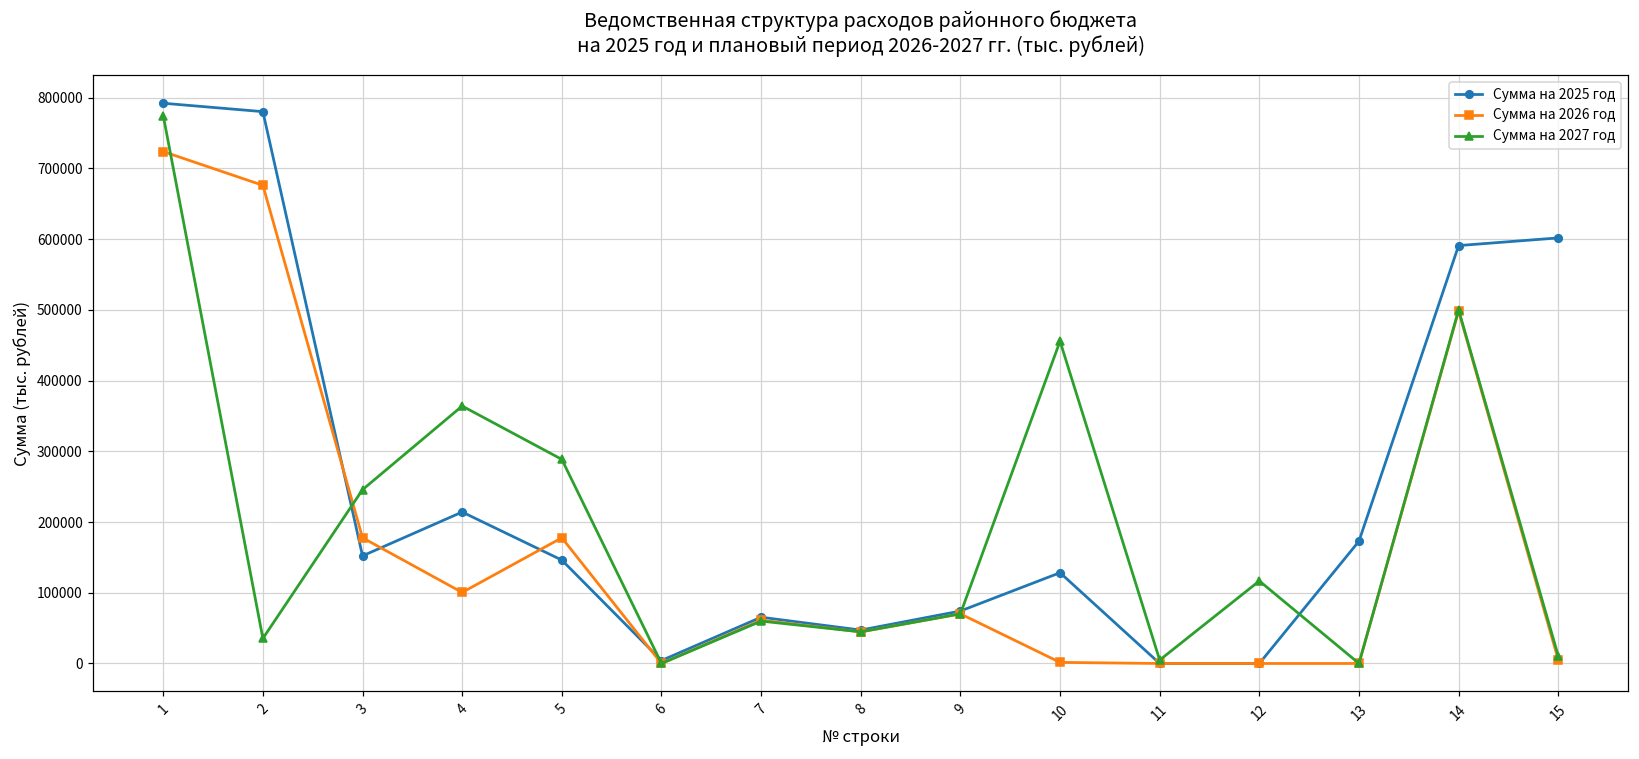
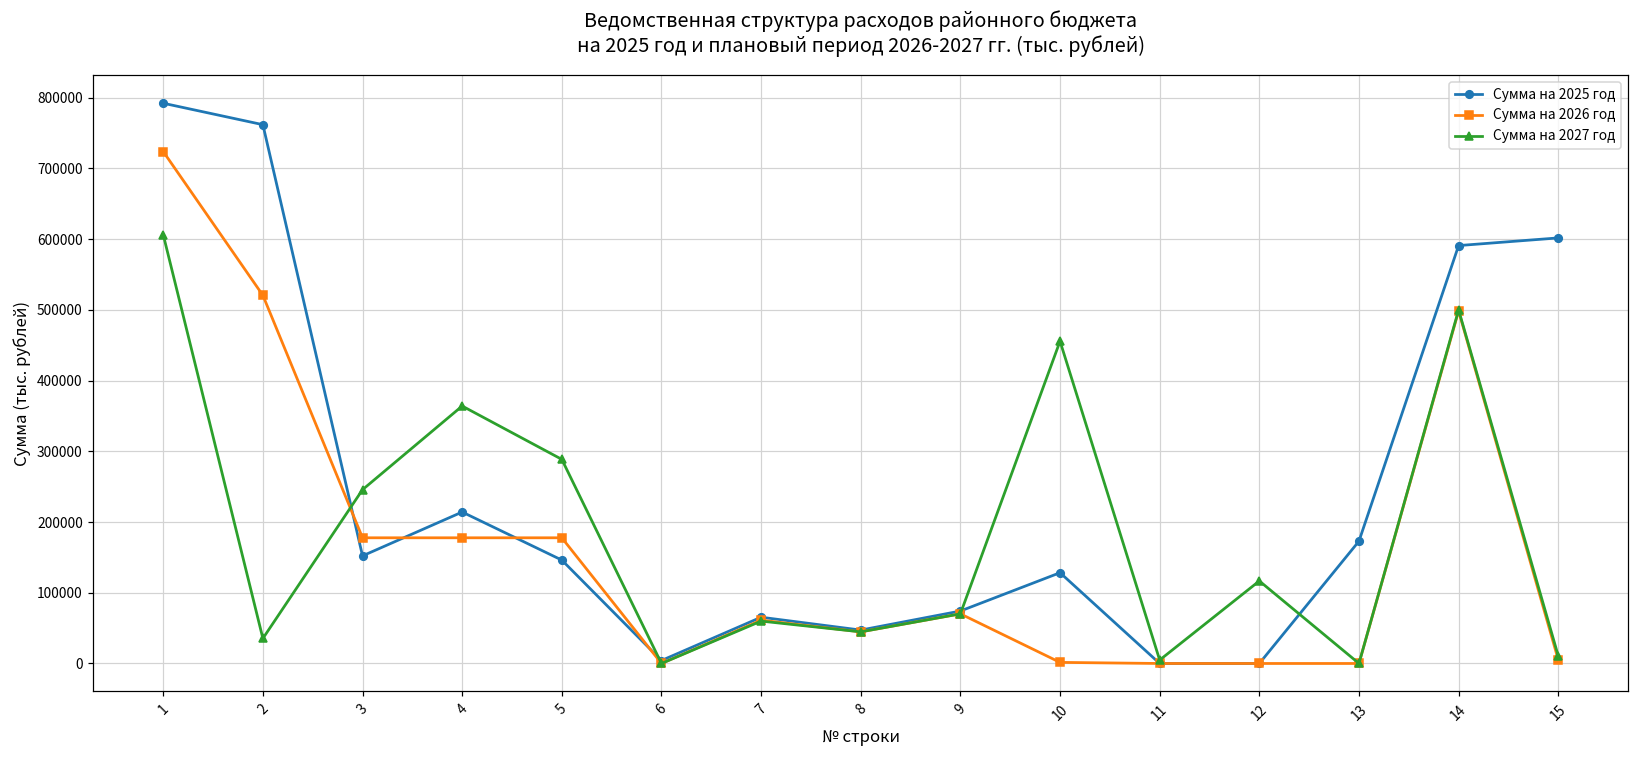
  {
    "Сумма на 2025 год": {
      "1": 790000,
-     "2": 780000,
+     "2": 760000,
      "3": 150000,
      "4": 210000,
      "5": 150000,
      "6": 0,
      "7": 70000,
      "10": 130000,
      "13": 170000,
      "14": 590000,
      "15": 600000
    },
    "Сумма на 2026 год": {
      "1": 720000,
-     "2": 680000,
+     "2": 520000,
      "3": 180000,
-     "4": 100000,
+     "4": 180000,
      "5": 180000,
      "10": 0,
      "15": 10000
    },
    "Сумма на 2027 год": {
-     "1": 770000,
+     "1": 610000,
      "2": 40000,
      "3": 250000,
      "4": 360000,
      "5": 290000,
      "10": 460000,
      "11": 0,
      "12": 120000,
      "15": 10000
    }
  }
